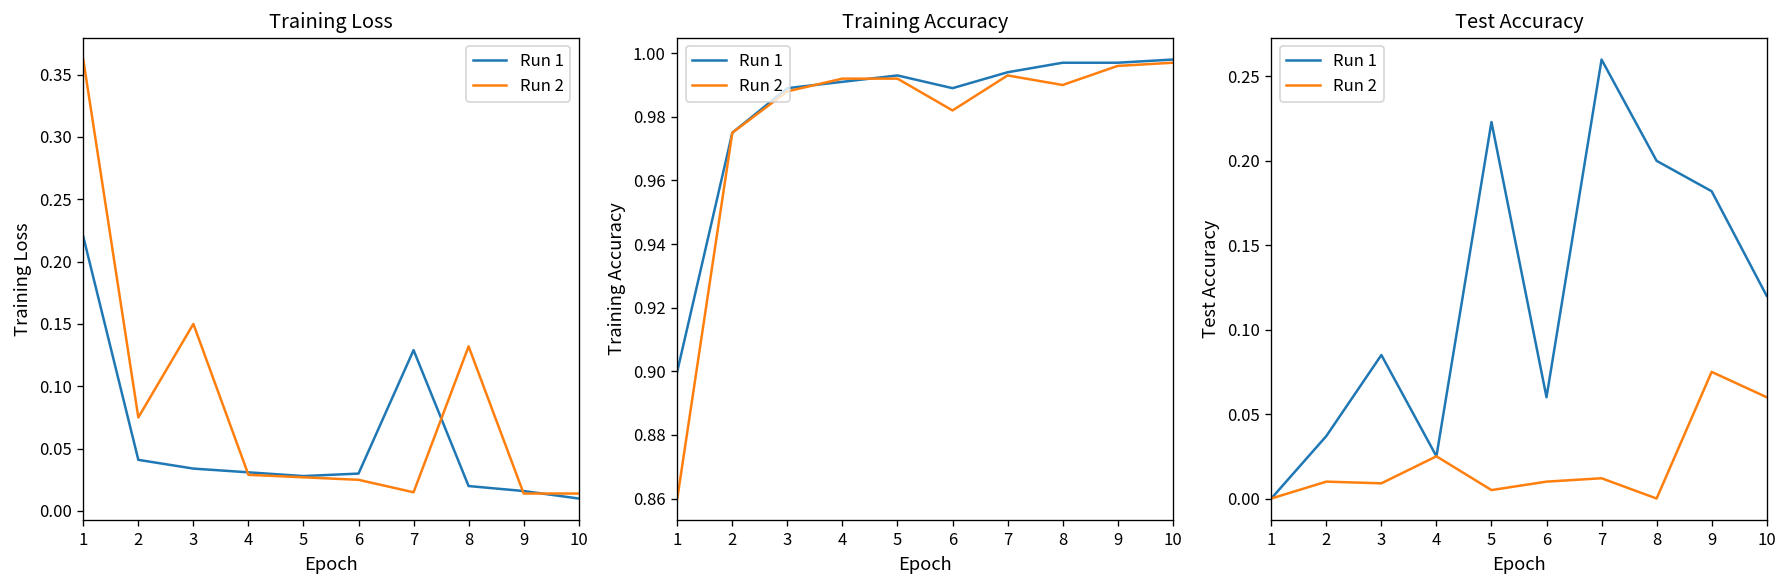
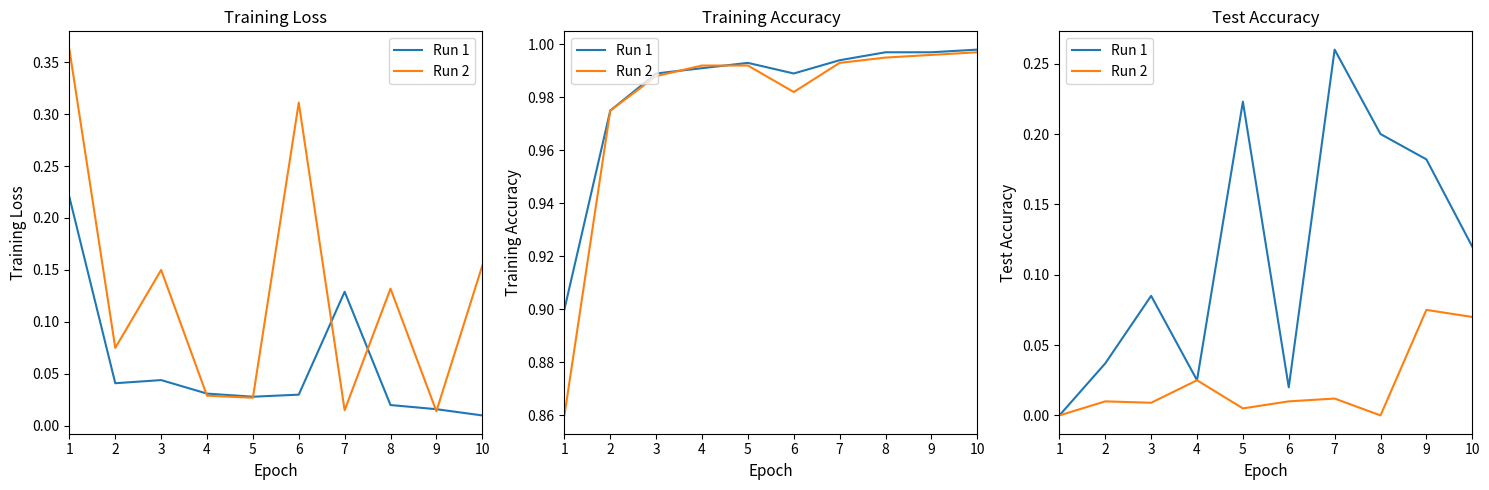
  {
    "Training Loss": {
      "Run 1": {
        "1": 0.220,
        "2": 0.041,
-       "3": 0.034,
+       "3": 0.044,
        "6": 0.030,
        "7": 0.129,
        "8": 0.020,
        "10": 0.010
      },
      "Run 2": {
        "1": 0.362,
        "2": 0.075,
        "3": 0.150,
-       "6": 0.025,
+       "6": 0.311,
        "7": 0.015,
        "8": 0.132,
-       "10": 0.014
+       "10": 0.154
      }
    },
    "Training Accuracy": {
      "Run 1": {
        "1": 0.900,
        "4": 0.991,
        "5": 0.993,
        "6": 0.989,
        "7": 0.994,
        "8": 0.997,
        "9": 0.997,
        "10": 0.998
      },
      "Run 2": {
        "1": 0.860,
        "4": 0.992,
        "5": 0.992,
        "6": 0.982,
        "7": 0.993,
-       "8": 0.990,
+       "8": 0.995,
        "9": 0.996,
        "10": 0.997
      }
    },
    "Test Accuracy": {
      "Run 1": {
        "2": 0.037,
        "3": 0.085,
        "5": 0.223,
-       "6": 0.06,
+       "6": 0.02,
        "7": 0.26,
        "8": 0.20,
        "9": 0.182,
        "10": 0.12
      },
      "Run 2": {
        "2": 0.01,
        "3": 0.01,
        "5": 0.005,
        "6": 0.01,
        "7": 0.012,
        "8": 0.00,
        "9": 0.075,
-       "10": 0.06
+       "10": 0.07
      }
    }
  }
